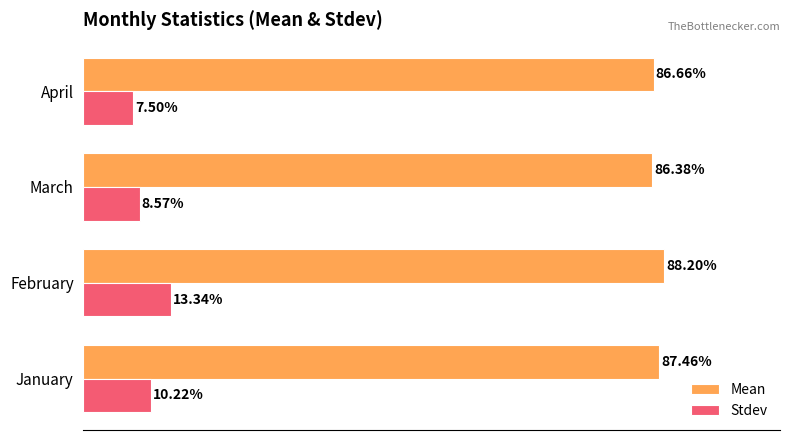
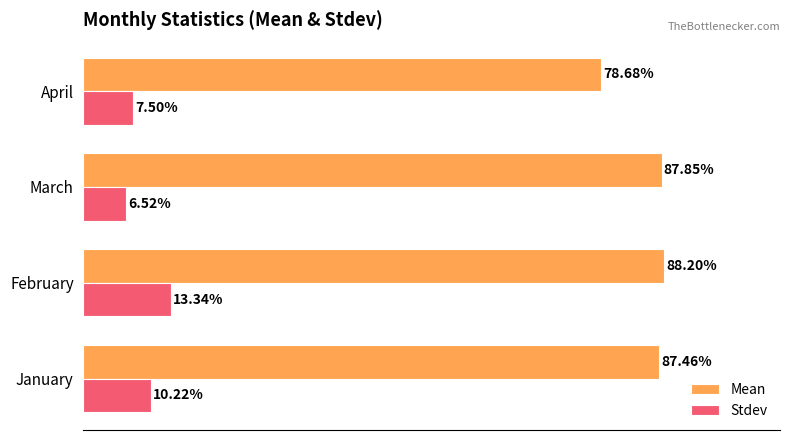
  {
    "Mean": {
-     "April": "86.66%",
-     "March": "86.38%",
+     "April": "78.68%",
+     "March": "87.85%",
      "February": "88.20%",
      "January": "87.46%"
    },
    "Stdev": {
      "April": "7.50%",
-     "March": "8.57%",
+     "March": "6.52%",
      "February": "13.34%",
      "January": "10.22%"
    }
  }
